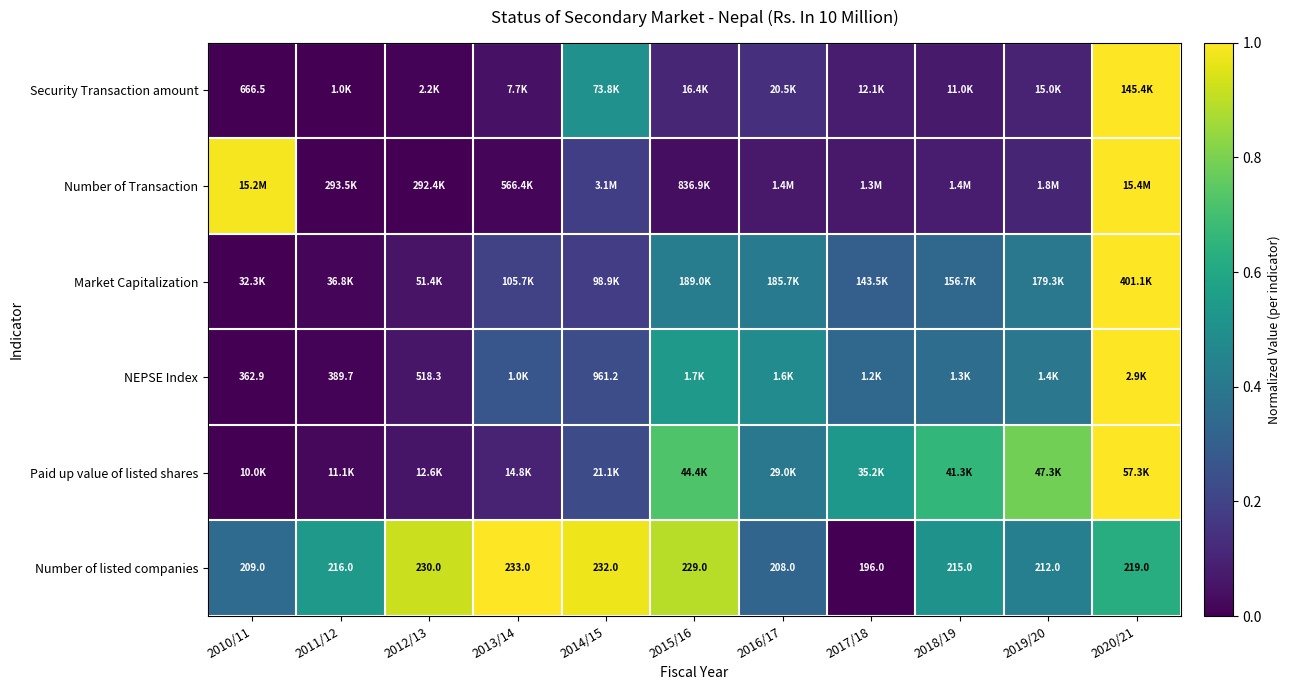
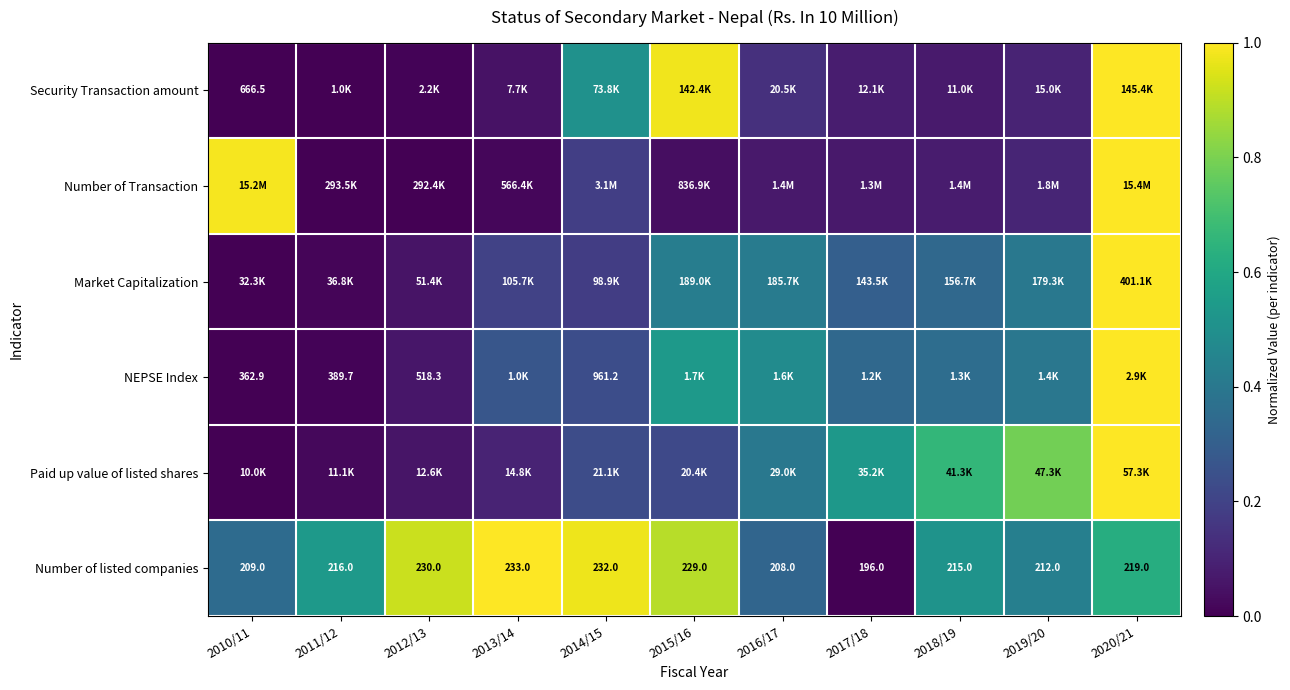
  {
    "Security Transaction amount": {
      "2010/11": "666.5",
      "2011/12": "1.0K",
      "2012/13": "2.2K",
      "2013/14": "7.7K",
      "2014/15": "73.8K",
-     "2015/16": "16.4K",
+     "2015/16": "142.4K",
      "2016/17": "20.5K",
      "2017/18": "12.1K",
      "2018/19": "11.0K",
      "2019/20": "15.0K",
      "2020/21": "145.4K"
    },
    "Number of Transaction": {
      "2010/11": "15.2M",
      "2011/12": "293.5K",
      "2012/13": "292.4K",
      "2013/14": "566.4K",
      "2014/15": "3.1M",
      "2015/16": "836.9K",
      "2016/17": "1.4M",
      "2017/18": "1.3M",
      "2018/19": "1.4M",
      "2019/20": "1.8M",
      "2020/21": "15.4M"
    },
    "Market Capitalization": {
      "2010/11": "32.3K",
      "2011/12": "36.8K",
      "2012/13": "51.4K",
      "2013/14": "105.7K",
      "2014/15": "98.9K",
      "2015/16": "189.0K",
      "2016/17": "185.7K",
      "2017/18": "143.5K",
      "2018/19": "156.7K",
      "2019/20": "179.3K",
      "2020/21": "401.1K"
    },
    "NEPSE Index": {
      "2010/11": "362.9",
      "2011/12": "389.7",
      "2012/13": "518.3",
      "2013/14": "1.0K",
      "2014/15": "961.2",
      "2015/16": "1.7K",
      "2016/17": "1.6K",
      "2017/18": "1.2K",
      "2018/19": "1.3K",
      "2019/20": "1.4K",
      "2020/21": "2.9K"
    },
    "Paid up value of listed shares": {
      "2010/11": "10.0K",
      "2011/12": "11.1K",
      "2012/13": "12.6K",
      "2013/14": "14.8K",
      "2014/15": "21.1K",
-     "2015/16": "44.4K",
+     "2015/16": "20.4K",
      "2016/17": "29.0K",
      "2017/18": "35.2K",
      "2018/19": "41.3K",
      "2019/20": "47.3K",
      "2020/21": "57.3K"
    },
    "Number of listed companies": {
      "2010/11": "209.0",
      "2011/12": "216.0",
      "2012/13": "230.0",
      "2013/14": "233.0",
      "2014/15": "232.0",
      "2015/16": "229.0",
      "2016/17": "208.0",
      "2017/18": "196.0",
      "2018/19": "215.0",
      "2019/20": "212.0",
      "2020/21": "219.0"
    }
  }
